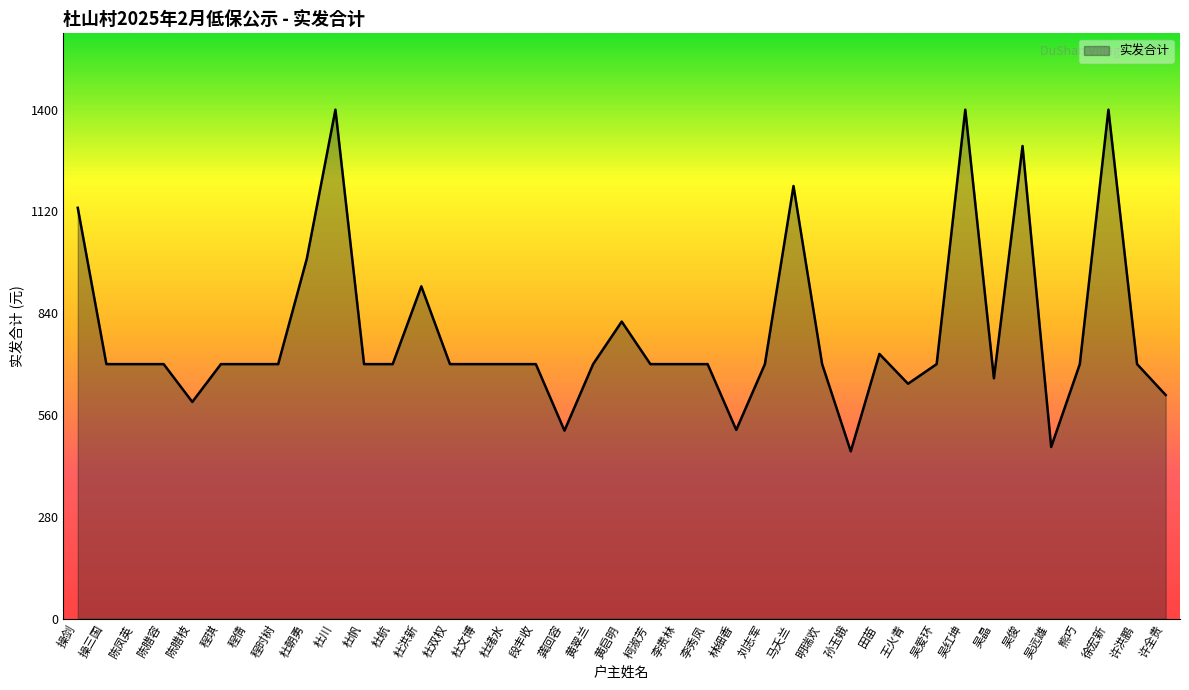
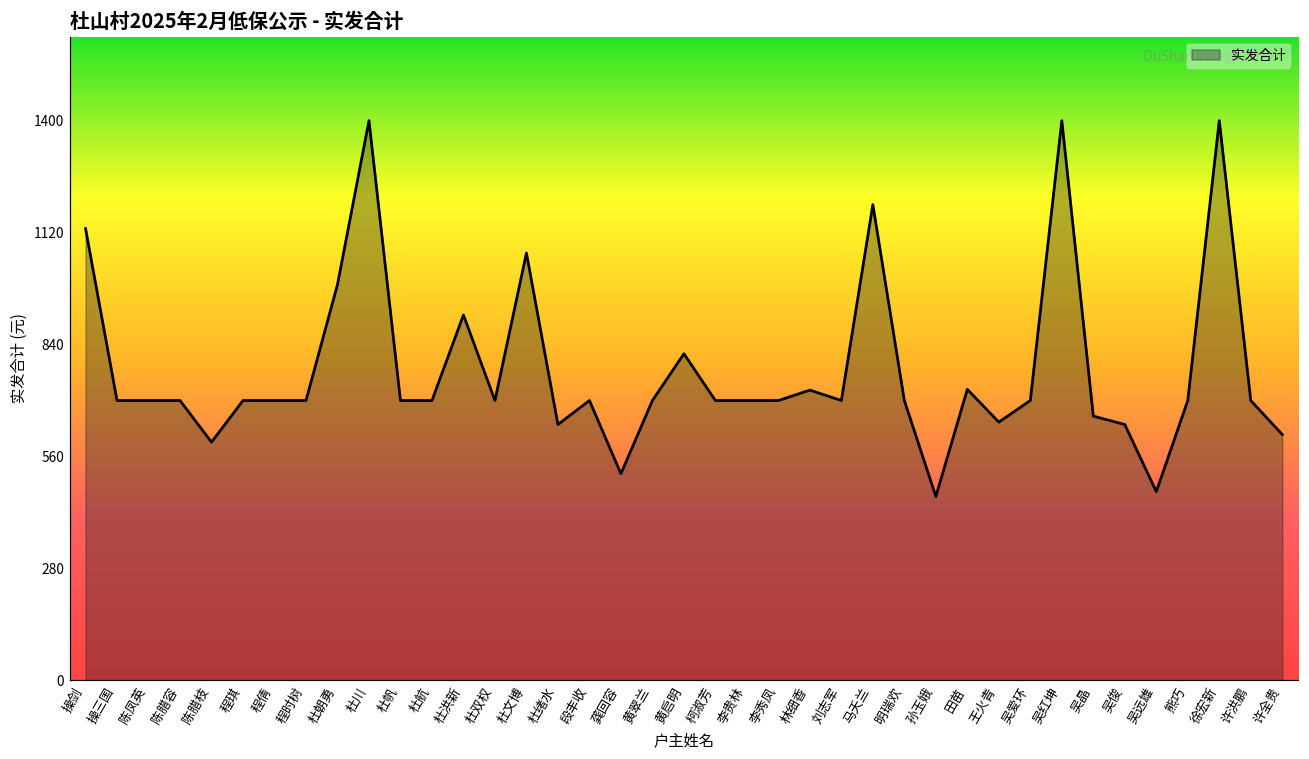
  {
    "操剑": 1130,
    "操三国": 700,
    "陈凤英": 700,
    "陈腊容": 700,
    "陈腊枝": 600,
    "程琪": 700,
    "程倩": 700,
    "程时树": 700,
    "杜朝勇": 990,
    "杜川": 1400,
    "杜帆": 700,
    "杜航": 700,
    "杜洪新": 910,
    "杜双权": 700,
-   "杜文博": 700,
-   "杜绪水": 700,
+   "杜文博": 1070,
+   "杜绪水": 640,
    "段丰收": 700,
    "龚回容": 520,
    "黄翠兰": 700,
    "黄启明": 820,
    "柯淑芳": 700,
    "李贵林": 700,
    "李秀凤": 700,
-   "林细香": 520,
+   "林细香": 730,
    "刘志军": 700,
    "马夭兰": 1190,
    "明瑞欢": 700,
    "孙玉娥": 460,
    "田苗": 730,
    "王火青": 650,
    "吴爱环": 700,
    "吴红坤": 1400,
    "吴晶": 660,
-   "吴俊": 1300,
+   "吴俊": 640,
    "吴远雄": 470,
    "熊巧": 700,
    "徐宏新": 1400,
    "许洪鹏": 700,
    "许全贵": 620
  }
